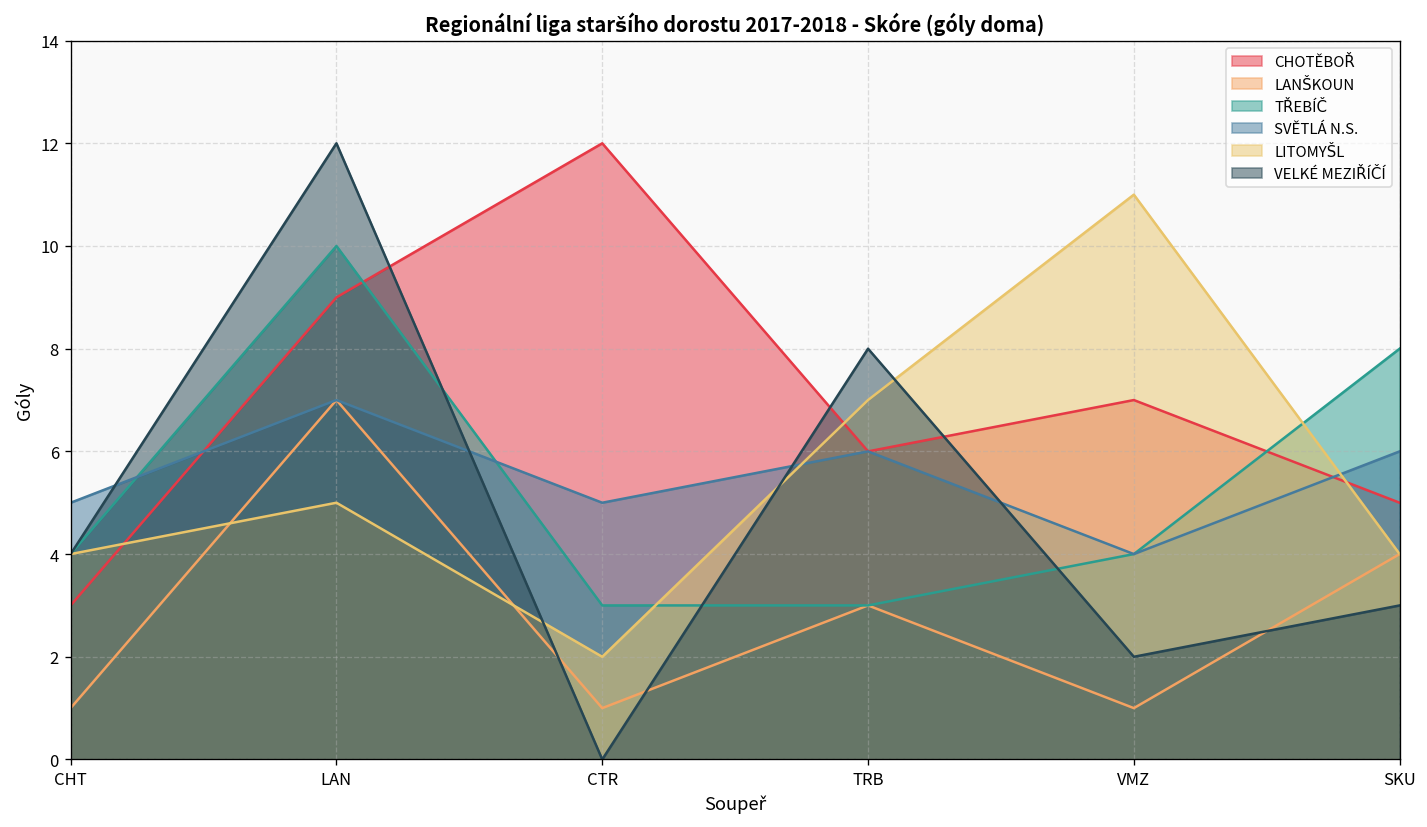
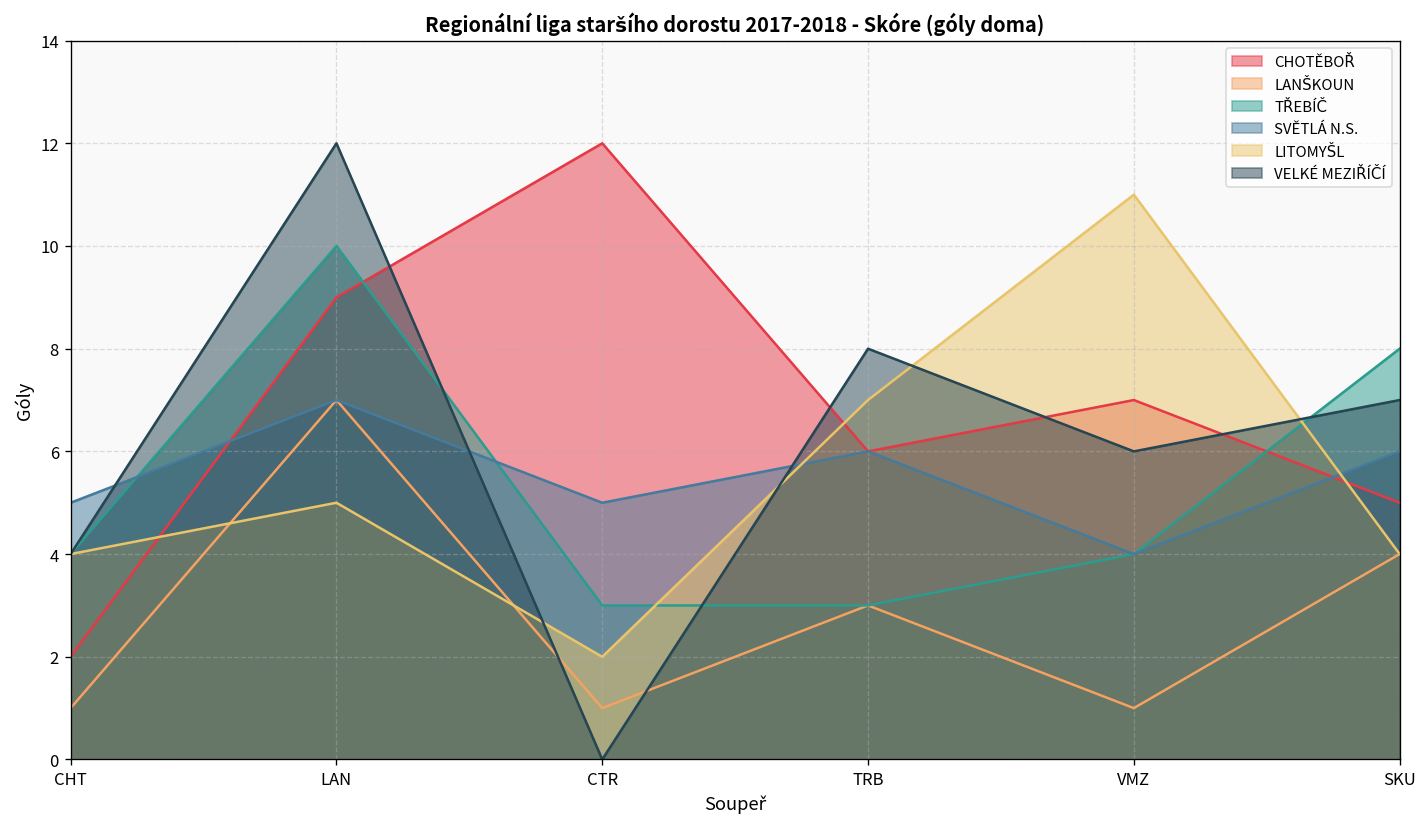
  {
    "CHOTĚBOŘ": {
-     "CHT": 3,
+     "CHT": 2,
      "LAN": 9,
      "CTR": 12,
      "VMZ": 7,
      "SKU": 5
    },
    "VELKÉ MEZIŘÍČÍ": {
      "LAN": 12,
      "CTR": 0,
      "TRB": 8,
-     "VMZ": 2,
-     "SKU": 3
+     "VMZ": 6,
+     "SKU": 7
    }
  }
